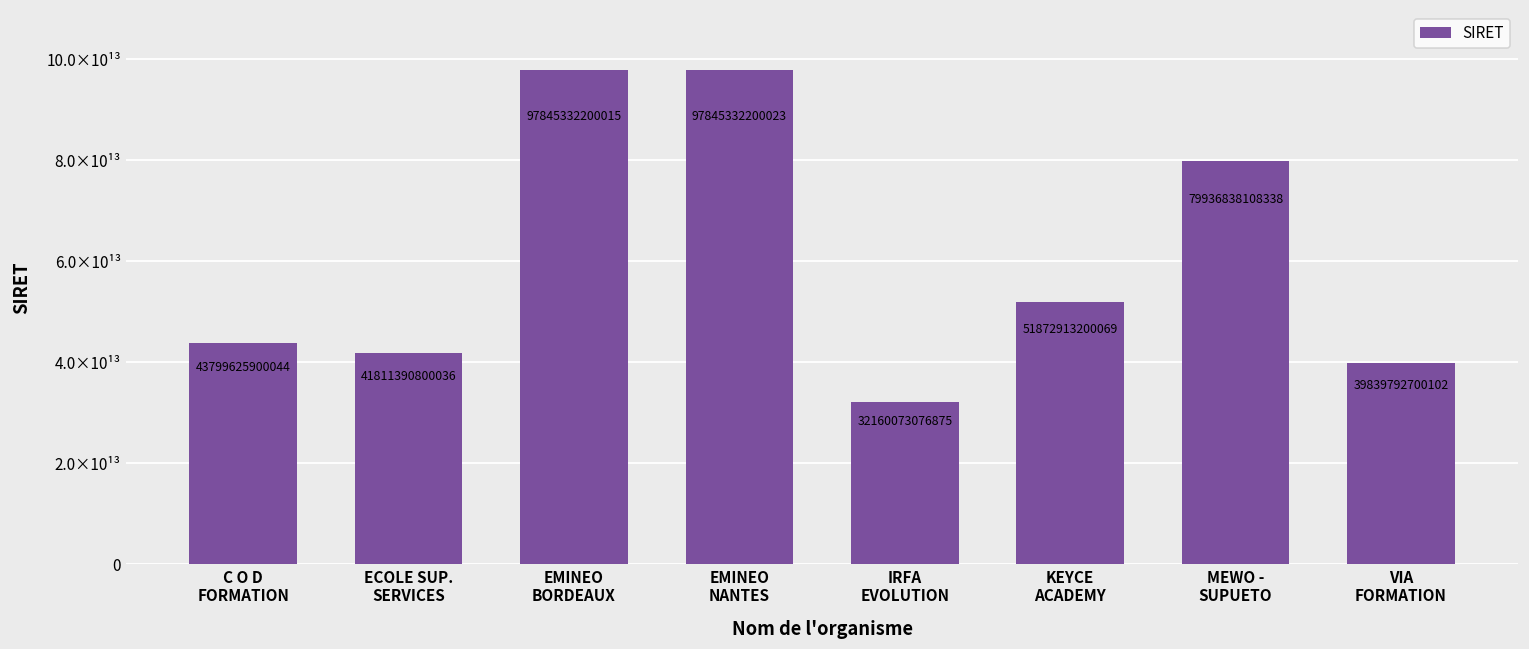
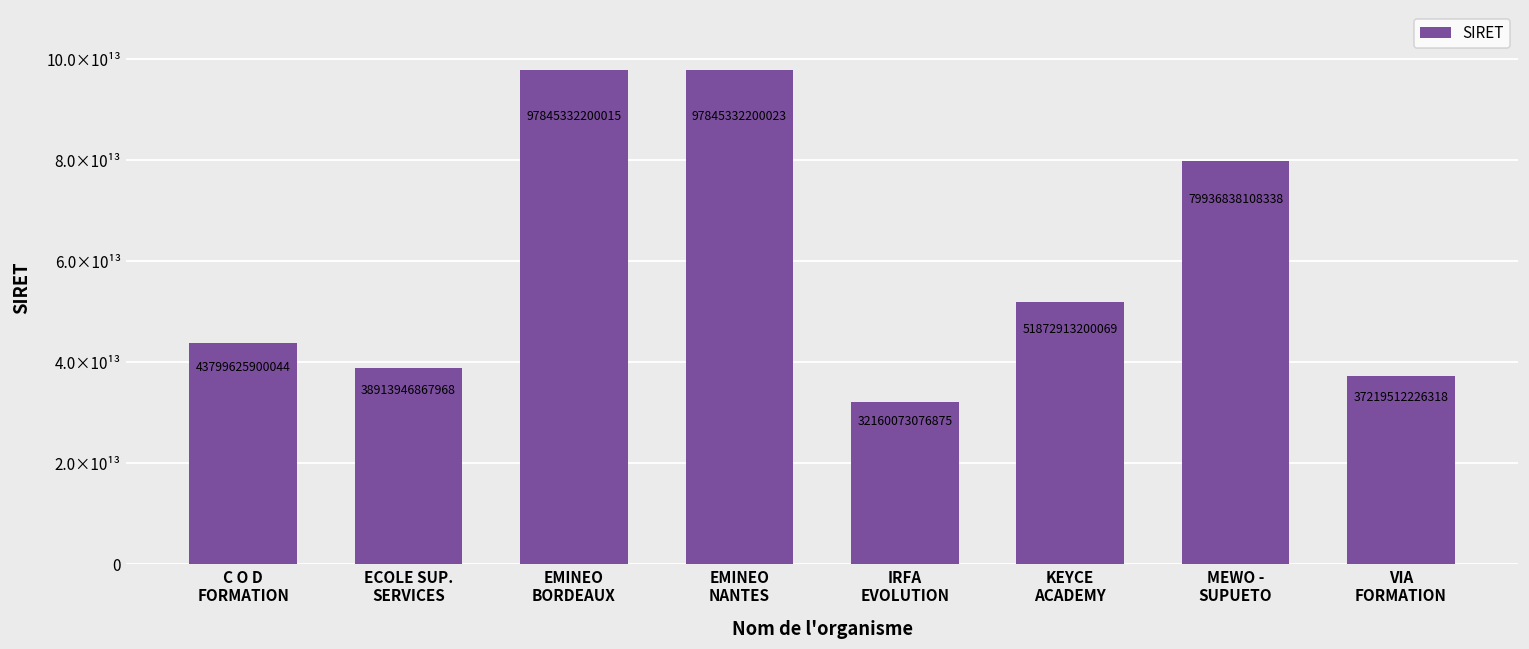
  {
    "C O D FORMATION": 43799625900044,
-   "ECOLE SUP. SERVICES": 41811390800036,
+   "ECOLE SUP. SERVICES": 38913946867968,
    "EMINEO BORDEAUX": 97845332200015,
    "EMINEO NANTES": 97845332200023,
    "IRFA EVOLUTION": 32160073076875,
    "KEYCE ACADEMY": 51872913200069,
    "MEWO - SUPUETO": 79936838108338,
-   "VIA FORMATION": 39839792700102
+   "VIA FORMATION": 37219512226318
  }
